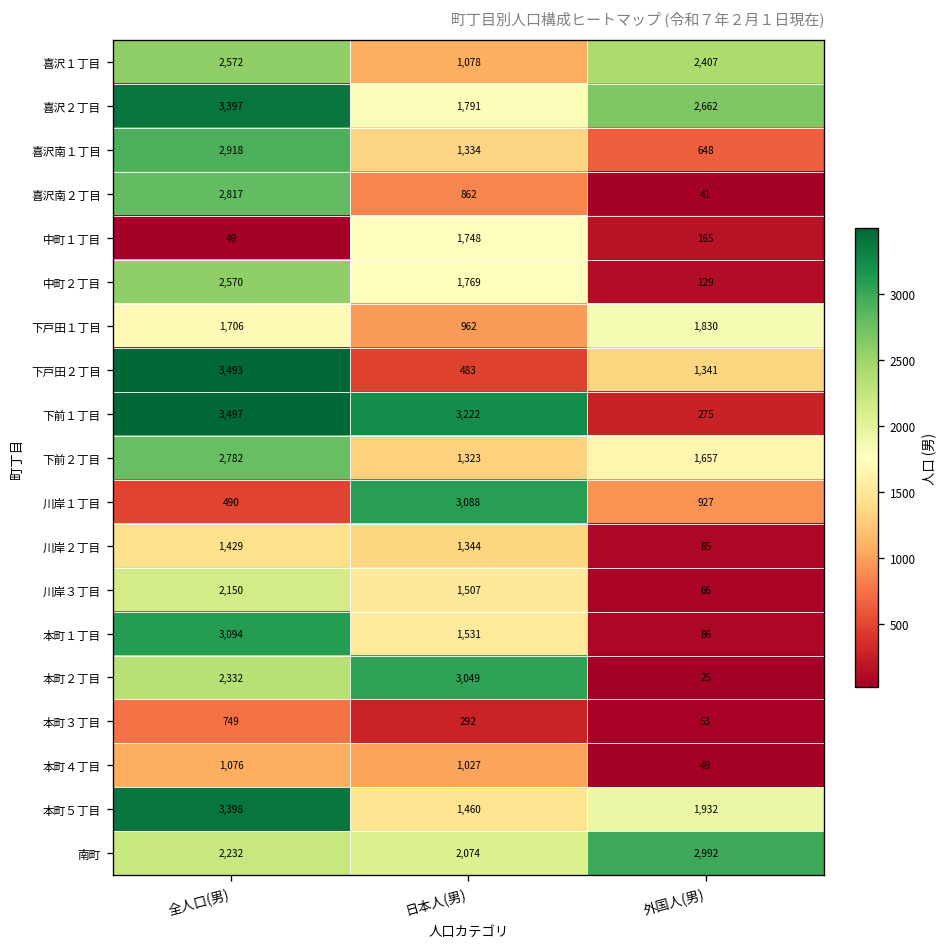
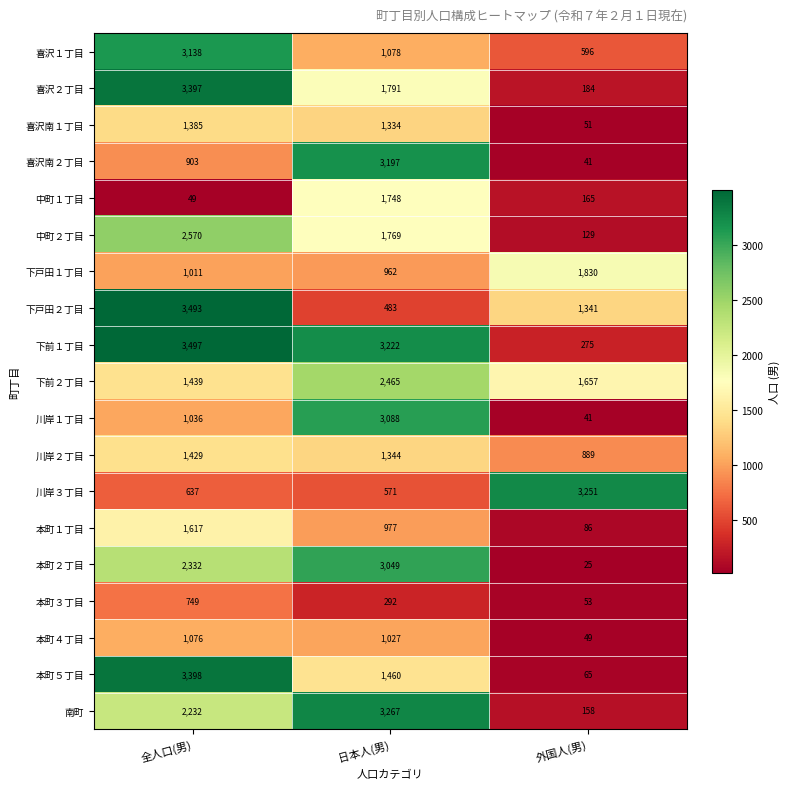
  {
    "喜沢１丁目": {
-     "全人口(男)": "2,572",
+     "全人口(男)": "3,138",
      "日本人(男)": "1,078",
-     "外国人(男)": "2,407"
+     "外国人(男)": "596"
    },
    "喜沢２丁目": {
      "全人口(男)": "3,397",
      "日本人(男)": "1,791",
-     "外国人(男)": "2,662"
+     "外国人(男)": "184"
    },
    "喜沢南１丁目": {
-     "全人口(男)": "2,918",
+     "全人口(男)": "1,385",
      "日本人(男)": "1,334",
-     "外国人(男)": "648"
+     "外国人(男)": "51"
    },
    "喜沢南２丁目": {
-     "全人口(男)": "2,817",
-     "日本人(男)": "862",
+     "全人口(男)": "903",
+     "日本人(男)": "3,197",
      "外国人(男)": "41"
    },
    "中町１丁目": {
      "全人口(男)": "49",
      "日本人(男)": "1,748",
      "外国人(男)": "165"
    },
    "中町２丁目": {
      "全人口(男)": "2,570",
      "日本人(男)": "1,769",
      "外国人(男)": "129"
    },
    "下戸田１丁目": {
-     "全人口(男)": "1,706",
+     "全人口(男)": "1,011",
      "日本人(男)": "962",
      "外国人(男)": "1,830"
    },
    "下戸田２丁目": {
      "全人口(男)": "3,493",
      "日本人(男)": "483",
      "外国人(男)": "1,341"
    },
    "下前１丁目": {
      "全人口(男)": "3,497",
      "日本人(男)": "3,222",
      "外国人(男)": "275"
    },
    "下前２丁目": {
-     "全人口(男)": "2,782",
-     "日本人(男)": "1,323",
+     "全人口(男)": "1,439",
+     "日本人(男)": "2,465",
      "外国人(男)": "1,657"
    },
    "川岸１丁目": {
-     "全人口(男)": "490",
+     "全人口(男)": "1,036",
      "日本人(男)": "3,088",
-     "外国人(男)": "927"
+     "外国人(男)": "41"
    },
    "川岸２丁目": {
      "全人口(男)": "1,429",
      "日本人(男)": "1,344",
-     "外国人(男)": "85"
+     "外国人(男)": "889"
    },
    "川岸３丁目": {
-     "全人口(男)": "2,150",
-     "日本人(男)": "1,507",
-     "外国人(男)": "66"
+     "全人口(男)": "637",
+     "日本人(男)": "571",
+     "外国人(男)": "3,251"
    },
    "本町１丁目": {
-     "全人口(男)": "3,094",
-     "日本人(男)": "1,531",
+     "全人口(男)": "1,617",
+     "日本人(男)": "977",
      "外国人(男)": "86"
    },
    "本町２丁目": {
      "全人口(男)": "2,332",
      "日本人(男)": "3,049",
      "外国人(男)": "25"
    },
    "本町３丁目": {
      "全人口(男)": "749",
      "日本人(男)": "292",
      "外国人(男)": "53"
    },
    "本町４丁目": {
      "全人口(男)": "1,076",
      "日本人(男)": "1,027",
      "外国人(男)": "49"
    },
    "本町５丁目": {
      "全人口(男)": "3,398",
      "日本人(男)": "1,460",
-     "外国人(男)": "1,932"
+     "外国人(男)": "65"
    },
    "南町": {
      "全人口(男)": "2,232",
-     "日本人(男)": "2,074",
-     "外国人(男)": "2,992"
+     "日本人(男)": "3,267",
+     "外国人(男)": "158"
    }
  }
